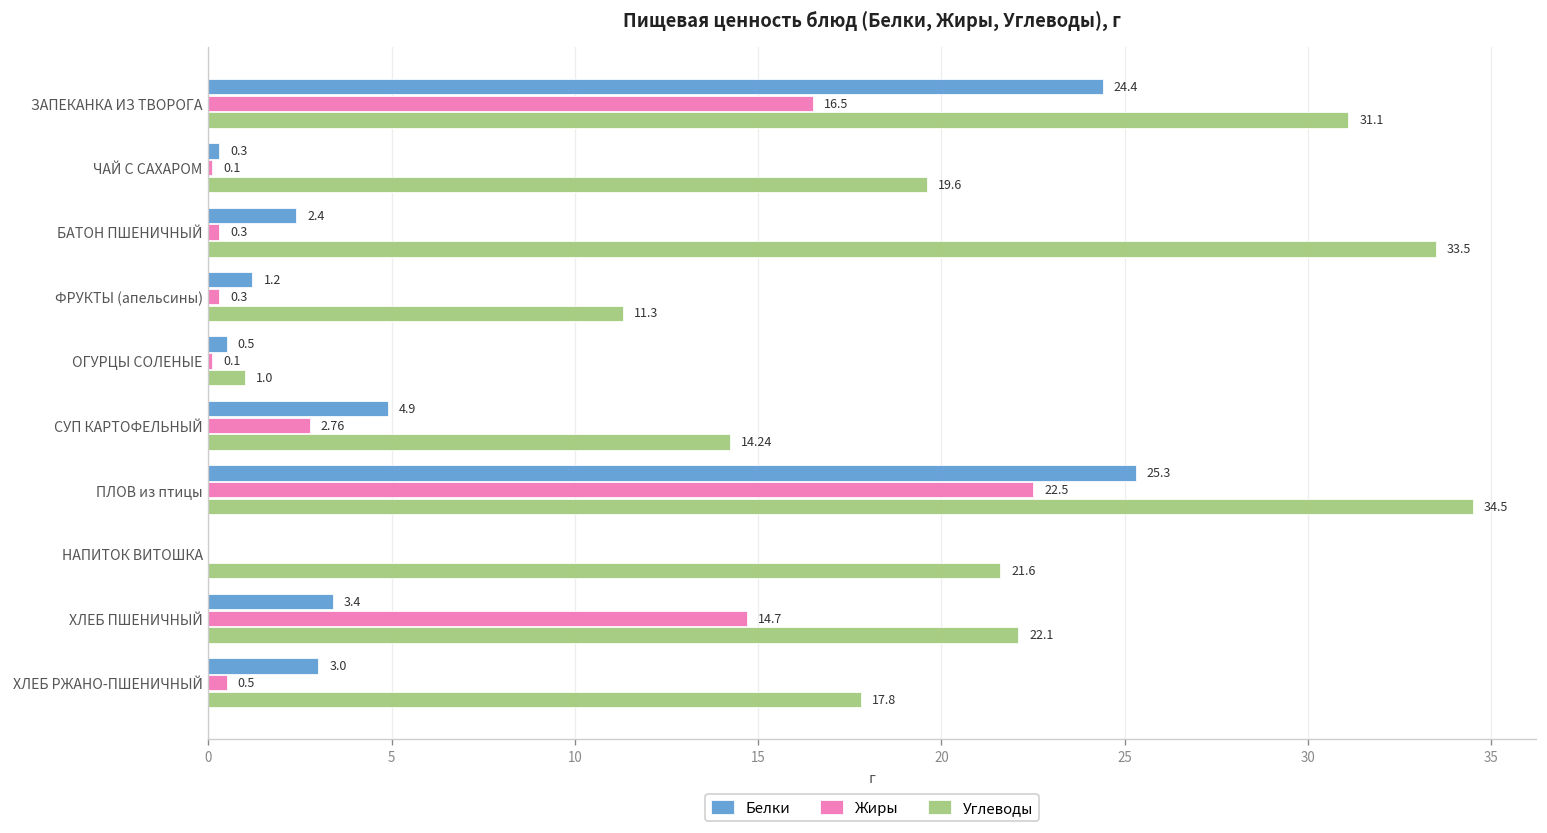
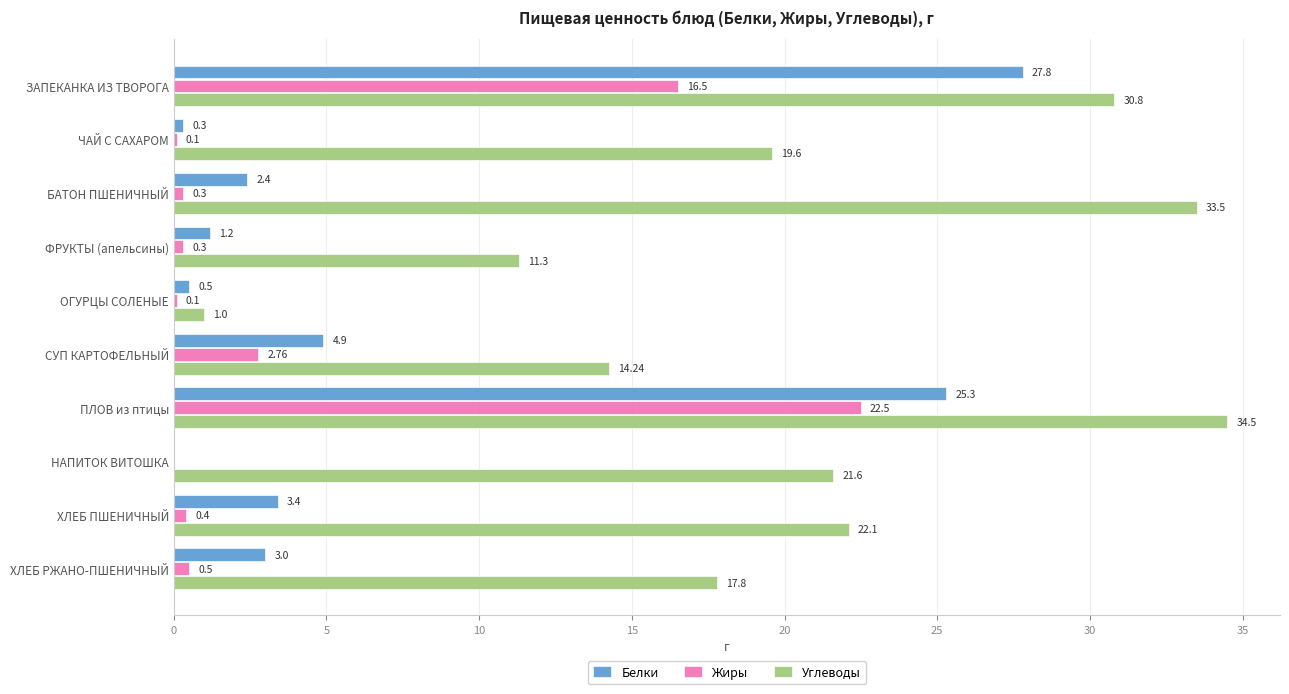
  {
    "Белки": {
-     "ЗАПЕКАНКА ИЗ ТВОРОГА": 24.4,
+     "ЗАПЕКАНКА ИЗ ТВОРОГА": 27.8,
      "ЧАЙ С САХАРОМ": 0.3,
      "БАТОН ПШЕНИЧНЫЙ": 2.4,
      "ФРУКТЫ (апельсины)": 1.2,
      "ОГУРЦЫ СОЛЕНЫЕ": 0.5,
      "СУП КАРТОФЕЛЬНЫЙ": 4.9,
      "ПЛОВ из птицы": 25.3,
      "ХЛЕБ ПШЕНИЧНЫЙ": 3.4,
      "ХЛЕБ РЖАНО-ПШЕНИЧНЫЙ": 3.0
    },
    "Жиры": {
      "ЗАПЕКАНКА ИЗ ТВОРОГА": 16.5,
      "ЧАЙ С САХАРОМ": 0.1,
      "БАТОН ПШЕНИЧНЫЙ": 0.3,
      "ФРУКТЫ (апельсины)": 0.3,
      "ОГУРЦЫ СОЛЕНЫЕ": 0.1,
      "СУП КАРТОФЕЛЬНЫЙ": 2.76,
      "ПЛОВ из птицы": 22.5,
-     "ХЛЕБ ПШЕНИЧНЫЙ": 14.7,
+     "ХЛЕБ ПШЕНИЧНЫЙ": 0.4,
      "ХЛЕБ РЖАНО-ПШЕНИЧНЫЙ": 0.5
    },
    "Углеводы": {
-     "ЗАПЕКАНКА ИЗ ТВОРОГА": 31.1,
+     "ЗАПЕКАНКА ИЗ ТВОРОГА": 30.8,
      "ЧАЙ С САХАРОМ": 19.6,
      "БАТОН ПШЕНИЧНЫЙ": 33.5,
      "ФРУКТЫ (апельсины)": 11.3,
      "ОГУРЦЫ СОЛЕНЫЕ": 1.0,
      "СУП КАРТОФЕЛЬНЫЙ": 14.24,
      "ПЛОВ из птицы": 34.5,
      "НАПИТОК ВИТОШКА": 21.6,
      "ХЛЕБ ПШЕНИЧНЫЙ": 22.1,
      "ХЛЕБ РЖАНО-ПШЕНИЧНЫЙ": 17.8
    }
  }
